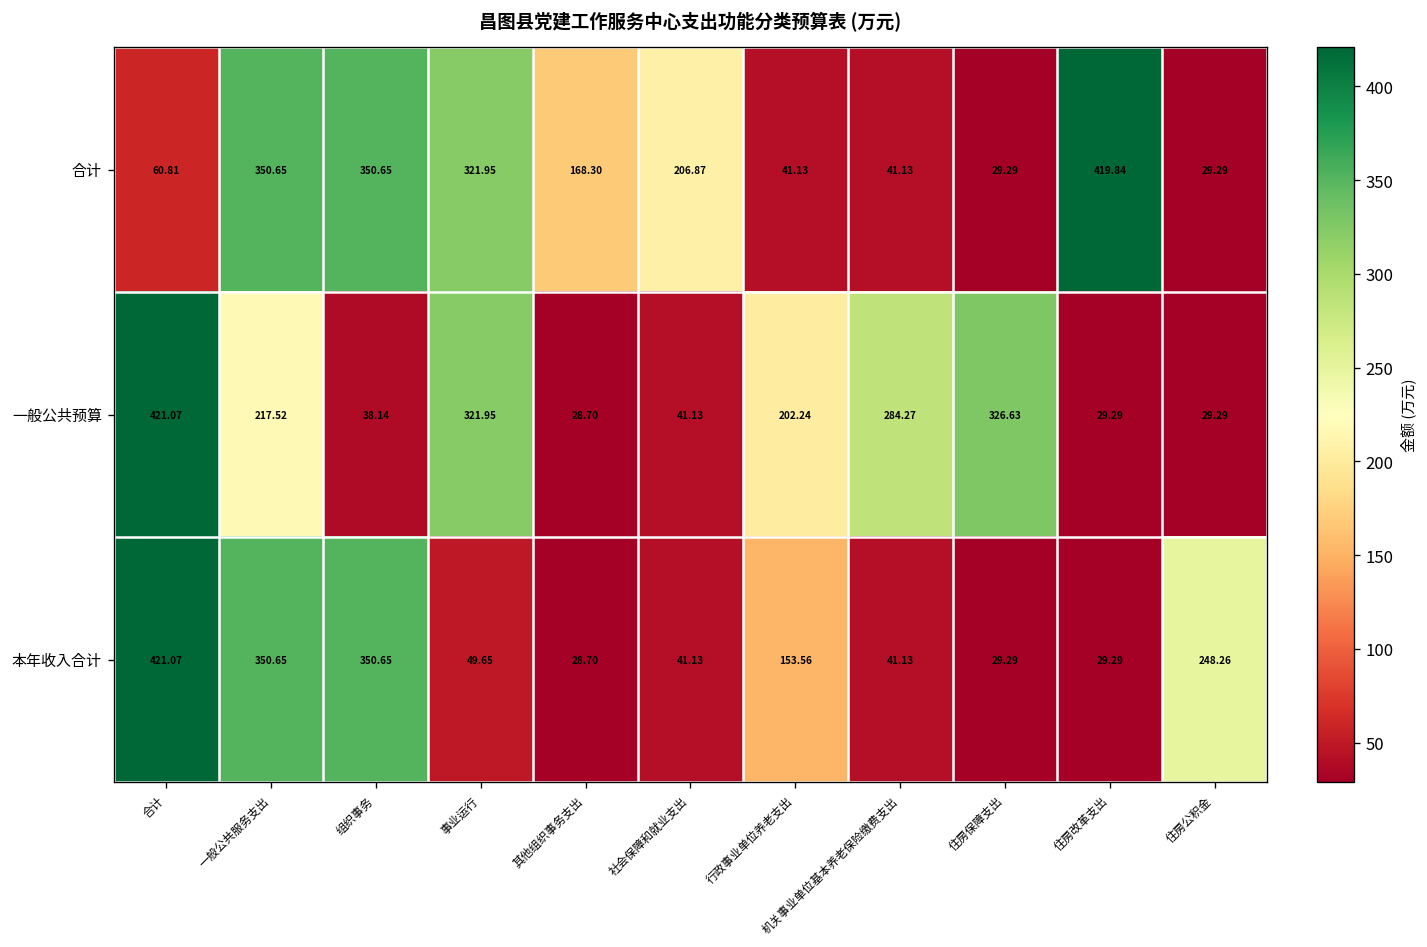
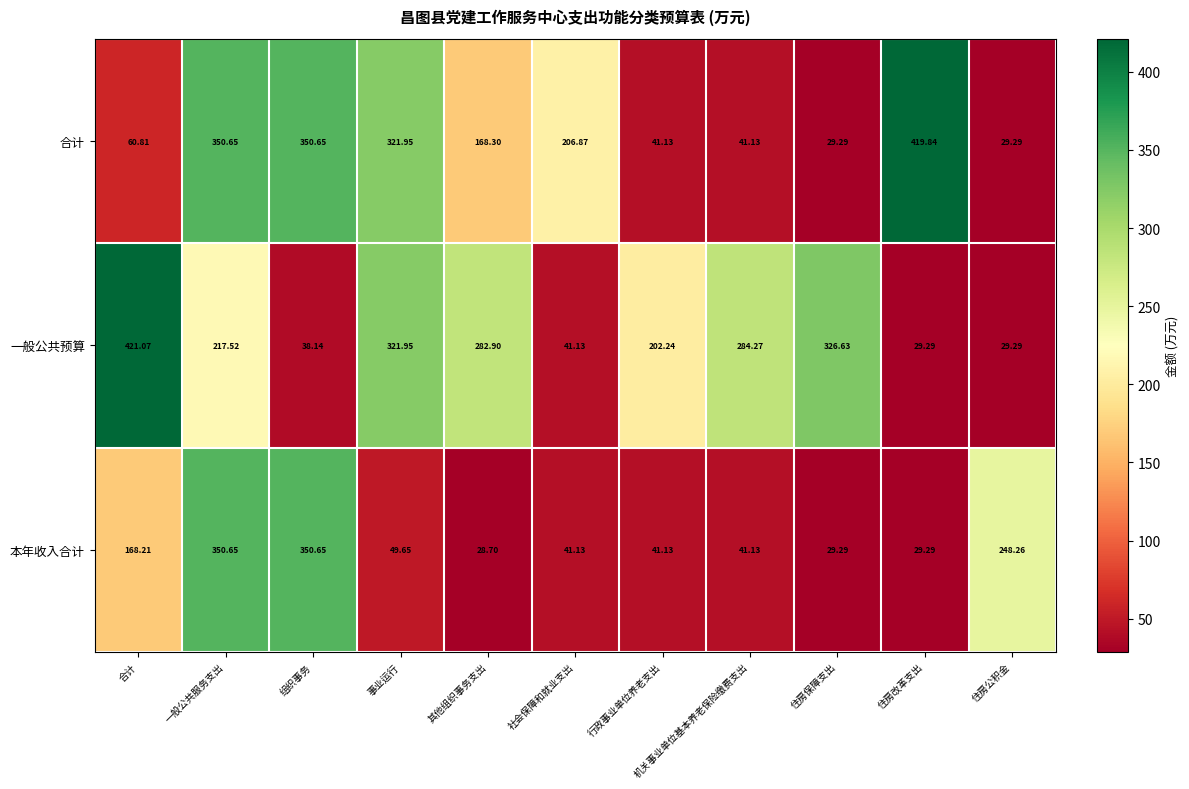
  {
    "合计": {
      "合计": 60.81,
      "一般公共服务支出": 350.65,
      "组织事务": 350.65,
      "事业运行": 321.95,
      "其他组织事务支出": 168.30,
      "社会保障和就业支出": 206.87,
      "行政事业单位养老支出": 41.13,
      "机关事业单位基本养老保险缴费支出": 41.13,
      "住房保障支出": 29.29,
      "住房改革支出": 419.84,
      "住房公积金": 29.29
    },
    "一般公共预算": {
      "合计": 421.07,
      "一般公共服务支出": 217.52,
      "组织事务": 38.14,
      "事业运行": 321.95,
-     "其他组织事务支出": 28.70,
+     "其他组织事务支出": 282.90,
      "社会保障和就业支出": 41.13,
      "行政事业单位养老支出": 202.24,
      "机关事业单位基本养老保险缴费支出": 284.27,
      "住房保障支出": 326.63,
      "住房改革支出": 29.29,
      "住房公积金": 29.29
    },
    "本年收入合计": {
-     "合计": 421.07,
+     "合计": 168.21,
      "一般公共服务支出": 350.65,
      "组织事务": 350.65,
      "事业运行": 49.65,
      "其他组织事务支出": 28.70,
      "社会保障和就业支出": 41.13,
-     "行政事业单位养老支出": 153.56,
+     "行政事业单位养老支出": 41.13,
      "机关事业单位基本养老保险缴费支出": 41.13,
      "住房保障支出": 29.29,
      "住房改革支出": 29.29,
      "住房公积金": 248.26
    }
  }
